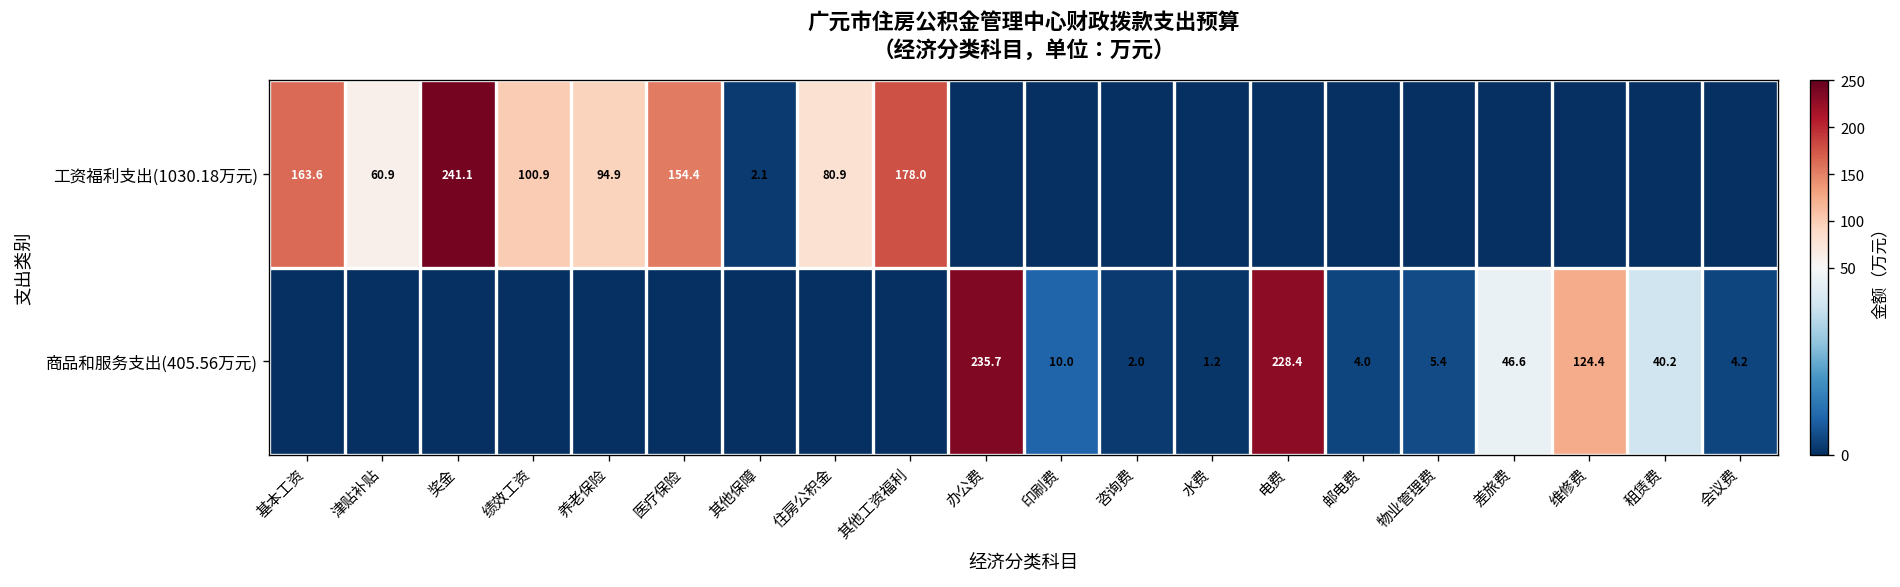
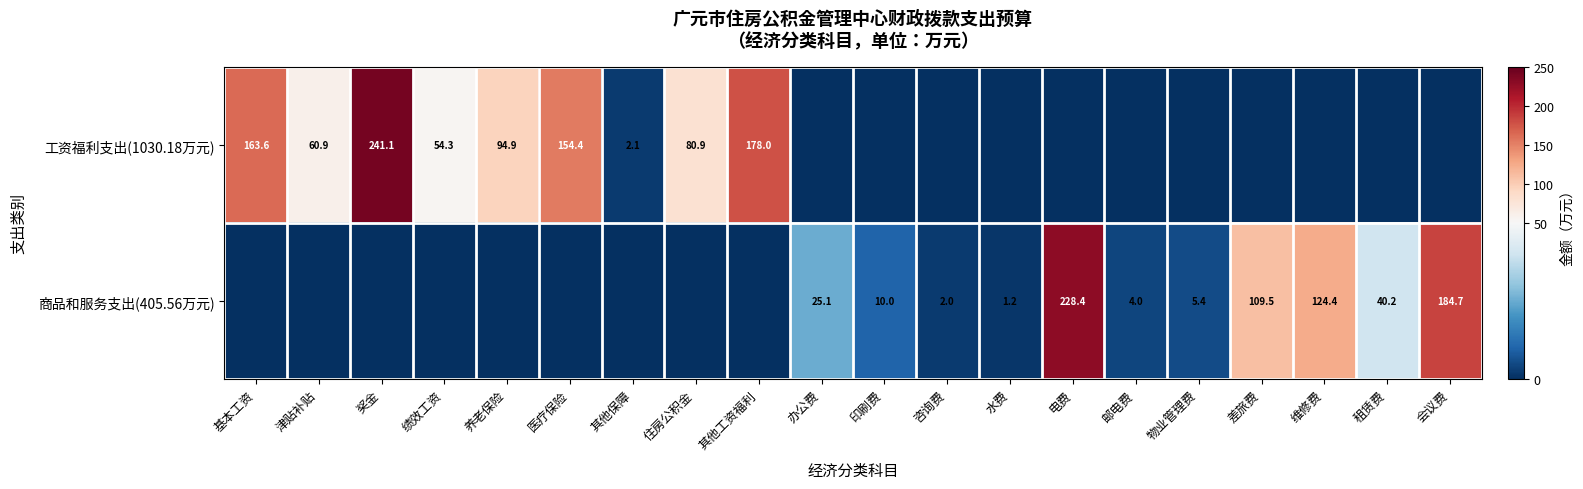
  {
    "工资福利支出(1030.18万元)": {
      "基本工资": 163.6,
      "津贴补贴": 60.9,
      "奖金": 241.1,
-     "绩效工资": 100.9,
+     "绩效工资": 54.3,
      "养老保险": 94.9,
      "医疗保险": 154.4,
      "其他保障": 2.1,
      "住房公积金": 80.9,
      "其他工资福利": 178.0
    },
    "商品和服务支出(405.56万元)": {
-     "办公费": 235.7,
+     "办公费": 25.1,
      "印刷费": 10.0,
      "咨询费": 2.0,
      "水费": 1.2,
      "电费": 228.4,
      "邮电费": 4.0,
      "物业管理费": 5.4,
-     "差旅费": 46.6,
+     "差旅费": 109.5,
      "维修费": 124.4,
      "租赁费": 40.2,
-     "会议费": 4.2
+     "会议费": 184.7
    }
  }
